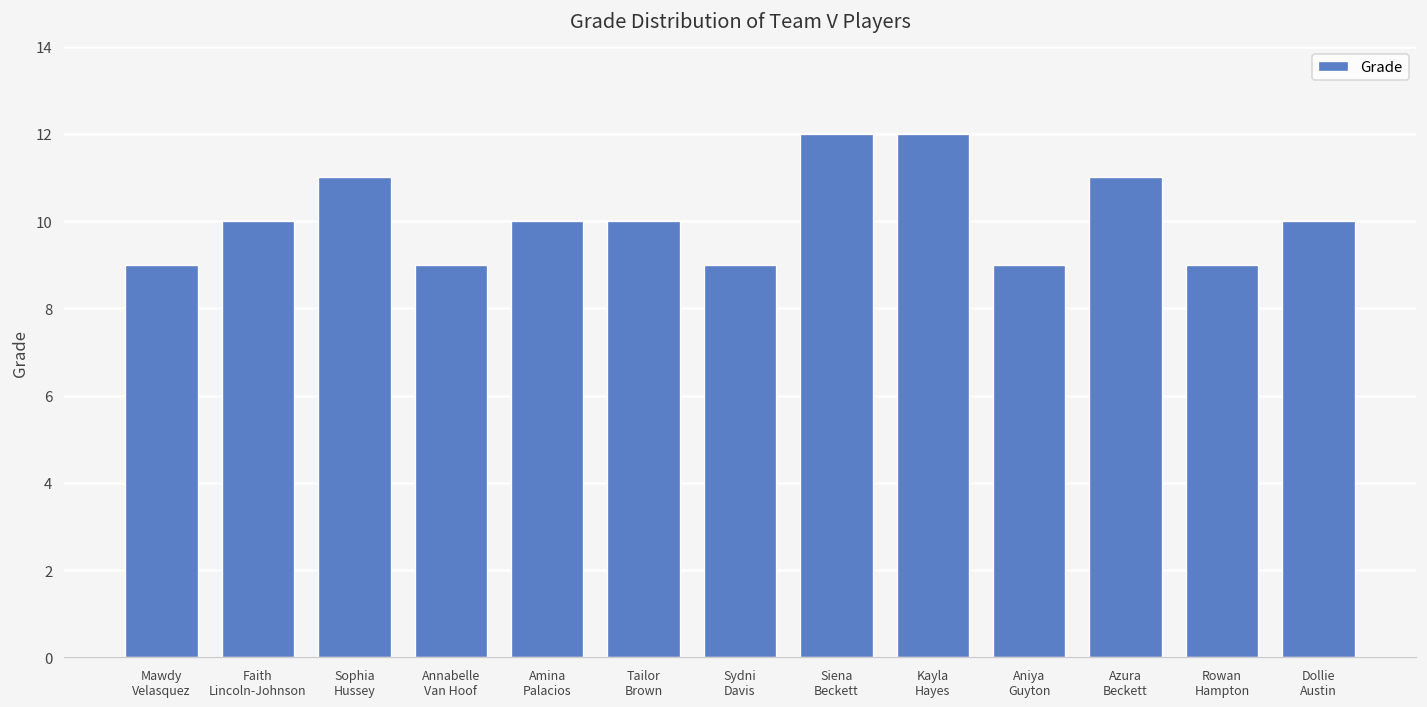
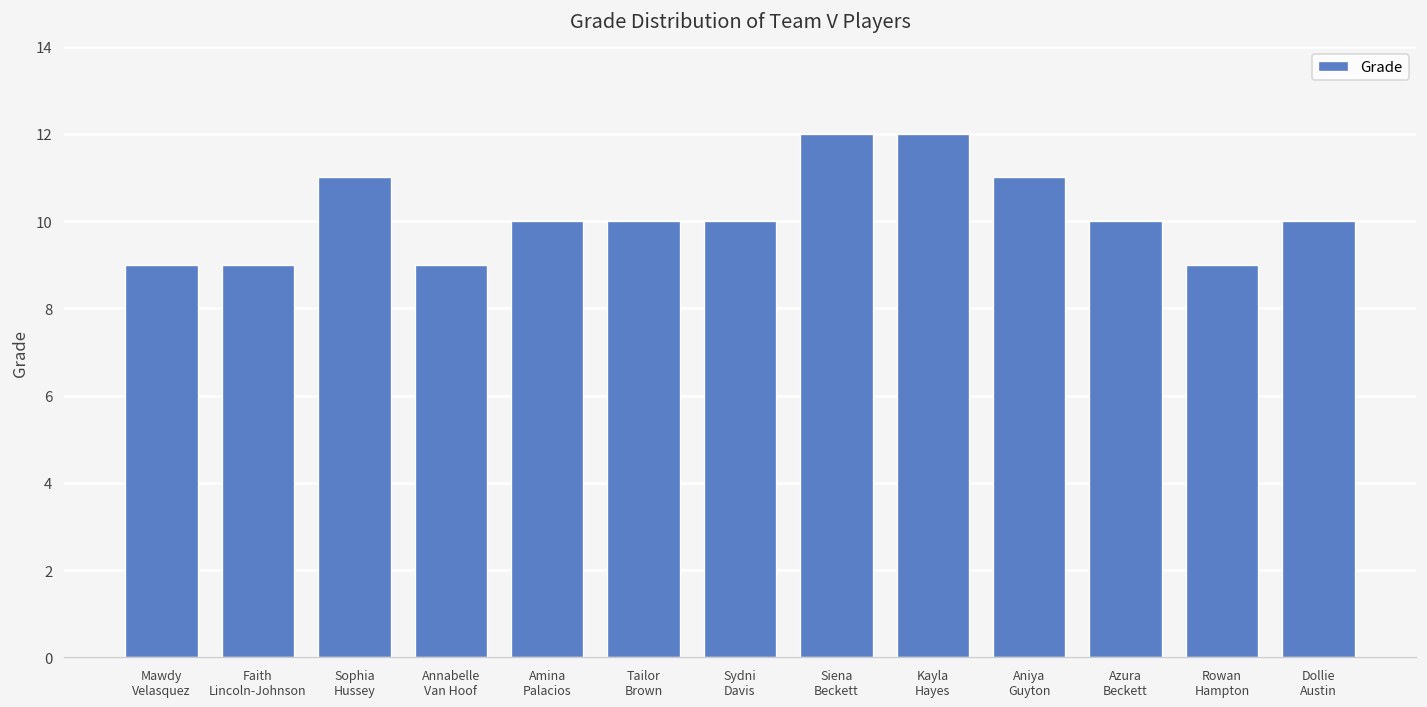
  {
    "Mawdy Velasquez": 9,
-   "Faith Lincoln-Johnson": 10,
+   "Faith Lincoln-Johnson": 9,
    "Sophia Hussey": 11,
    "Annabelle Van Hoof": 9,
    "Amina Palacios": 10,
    "Tailor Brown": 10,
-   "Sydni Davis": 9,
+   "Sydni Davis": 10,
    "Siena Beckett": 12,
    "Kayla Hayes": 12,
-   "Aniya Guyton": 9,
-   "Azura Beckett": 11,
+   "Aniya Guyton": 11,
+   "Azura Beckett": 10,
    "Rowan Hampton": 9,
    "Dollie Austin": 10
  }
